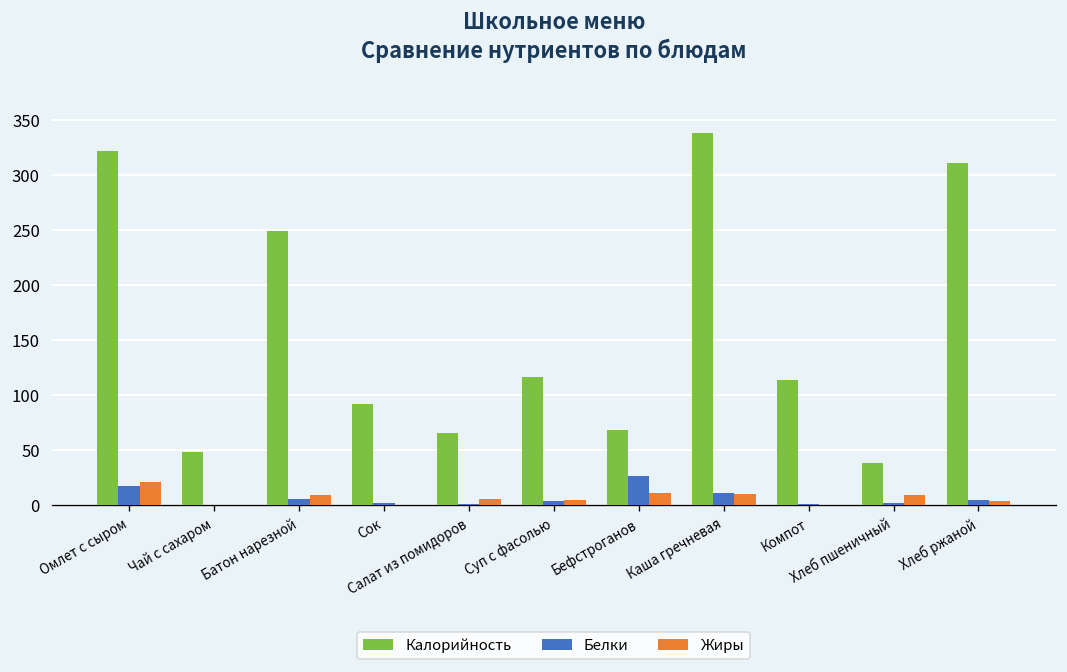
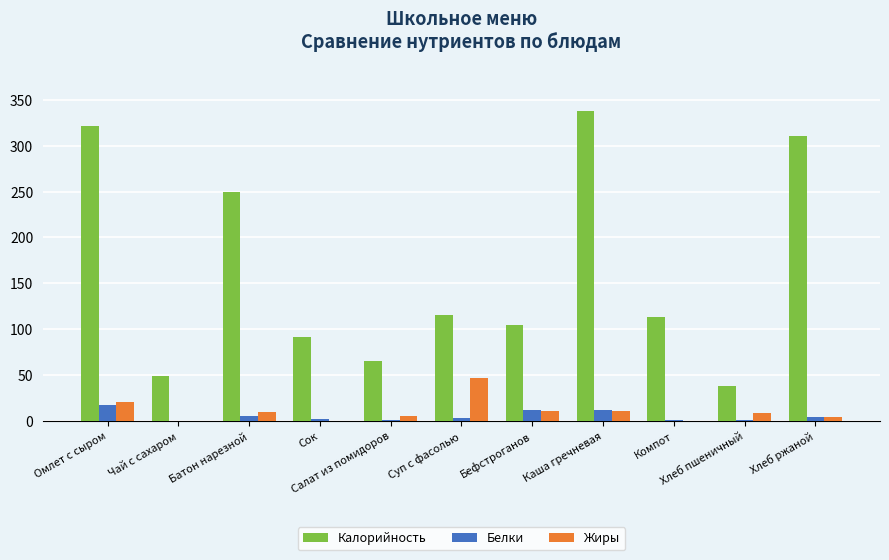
  {
    "Калорийность": {
      "Омлет с сыром": 320,
      "Чай с сахаром": 50,
      "Батон нарезной": 250,
      "Сок": 90,
      "Салат из помидоров": 70,
      "Суп с фасолью": 120,
-     "Бефстроганов": 70,
+     "Бефстроганов": 100,
      "Каша гречневая": 340,
      "Компот": 110,
      "Хлеб пшеничный": 40,
      "Хлеб ржаной": 310
    },
    "Белки": {
      "Омлет с сыром": 20,
      "Батон нарезной": 10,
      "Суп с фасолью": 0,
-     "Бефстроганов": 30,
+     "Бефстроганов": 10,
      "Каша гречневая": 10,
      "Хлеб ржаной": 0
    },
    "Жиры": {
      "Омлет с сыром": 20,
      "Чай с сахаром": 0,
      "Батон нарезной": 10,
      "Салат из помидоров": 10,
-     "Суп с фасолью": 0,
+     "Суп с фасолью": 50,
      "Бефстроганов": 10,
      "Каша гречневая": 10,
      "Компот": 0,
      "Хлеб пшеничный": 10,
      "Хлеб ржаной": 0
    }
  }
